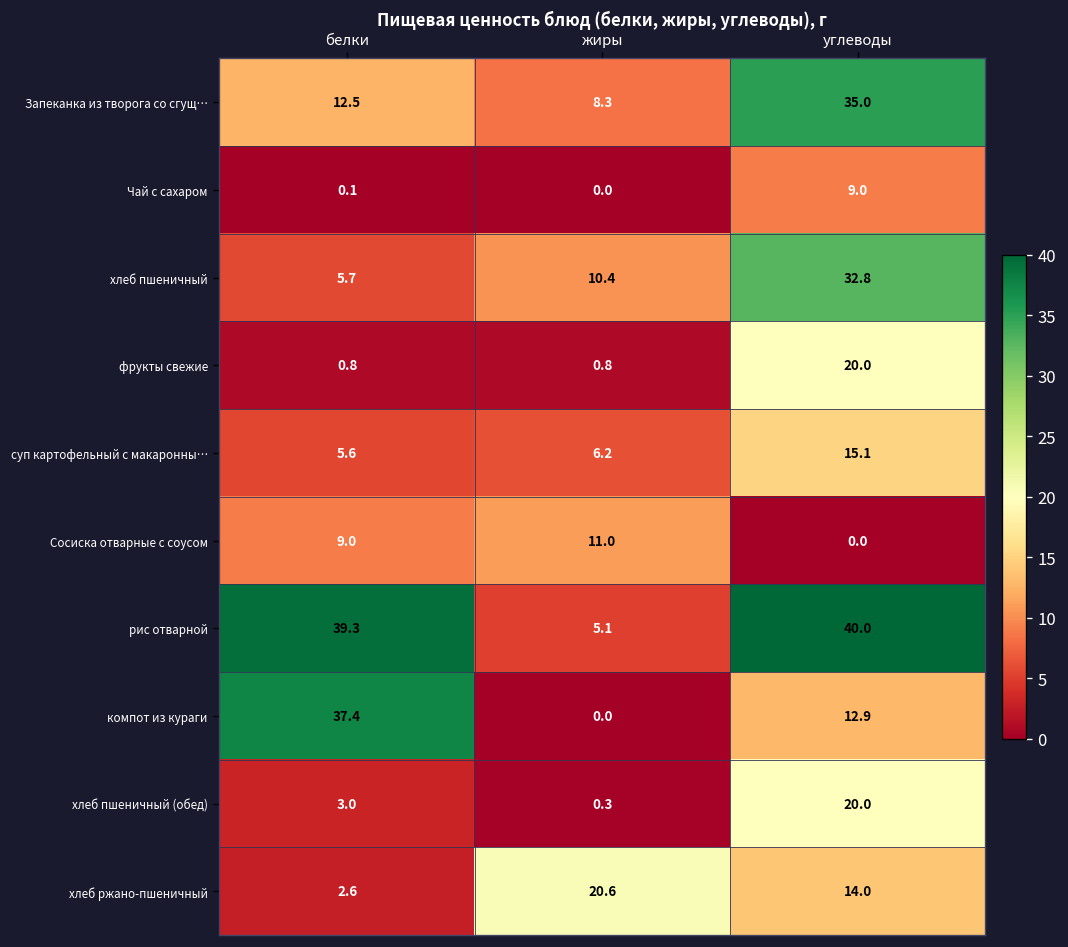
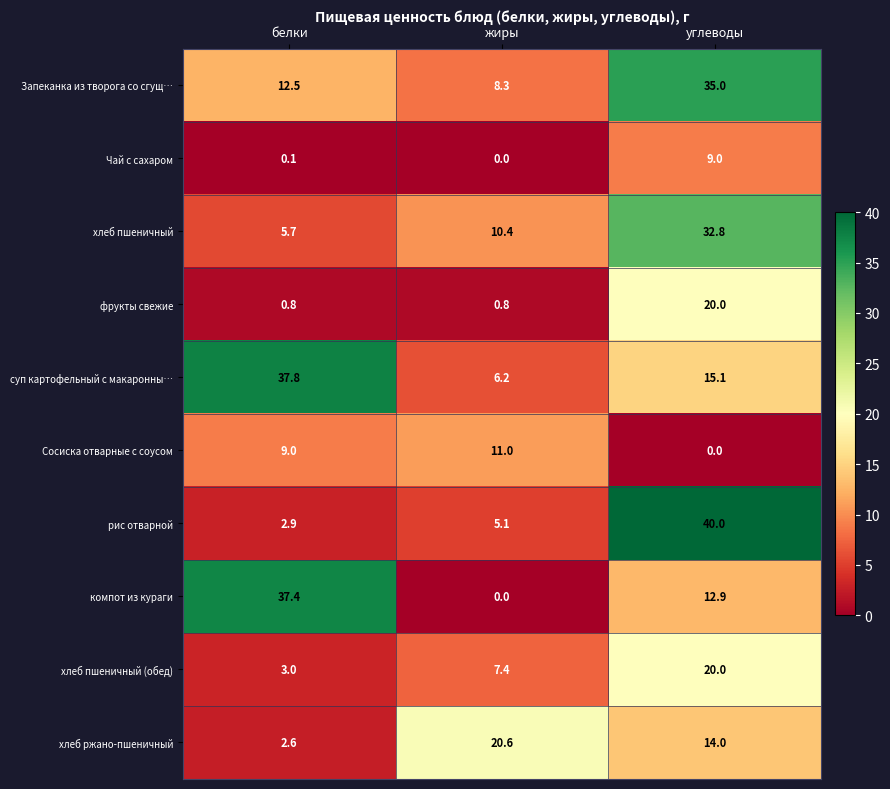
  {
    "Запеканка из творога со сгущ…": {
      "белки": 12.5,
      "жиры": 8.3,
      "углеводы": 35.0
    },
    "Чай с сахаром": {
      "белки": 0.1,
      "жиры": 0.0,
      "углеводы": 9.0
    },
    "хлеб пшеничный": {
      "белки": 5.7,
      "жиры": 10.4,
      "углеводы": 32.8
    },
    "фрукты свежие": {
      "белки": 0.8,
      "жиры": 0.8,
      "углеводы": 20.0
    },
    "суп картофельный с макаронны…": {
-     "белки": 5.6,
+     "белки": 37.8,
      "жиры": 6.2,
      "углеводы": 15.1
    },
    "Сосиска отварные с соусом": {
      "белки": 9.0,
      "жиры": 11.0,
      "углеводы": 0.0
    },
    "рис отварной": {
-     "белки": 39.3,
+     "белки": 2.9,
      "жиры": 5.1,
      "углеводы": 40.0
    },
    "компот из кураги": {
      "белки": 37.4,
      "жиры": 0.0,
      "углеводы": 12.9
    },
    "хлеб пшеничный (обед)": {
      "белки": 3.0,
-     "жиры": 0.3,
+     "жиры": 7.4,
      "углеводы": 20.0
    },
    "хлеб ржано-пшеничный": {
      "белки": 2.6,
      "жиры": 20.6,
      "углеводы": 14.0
    }
  }
